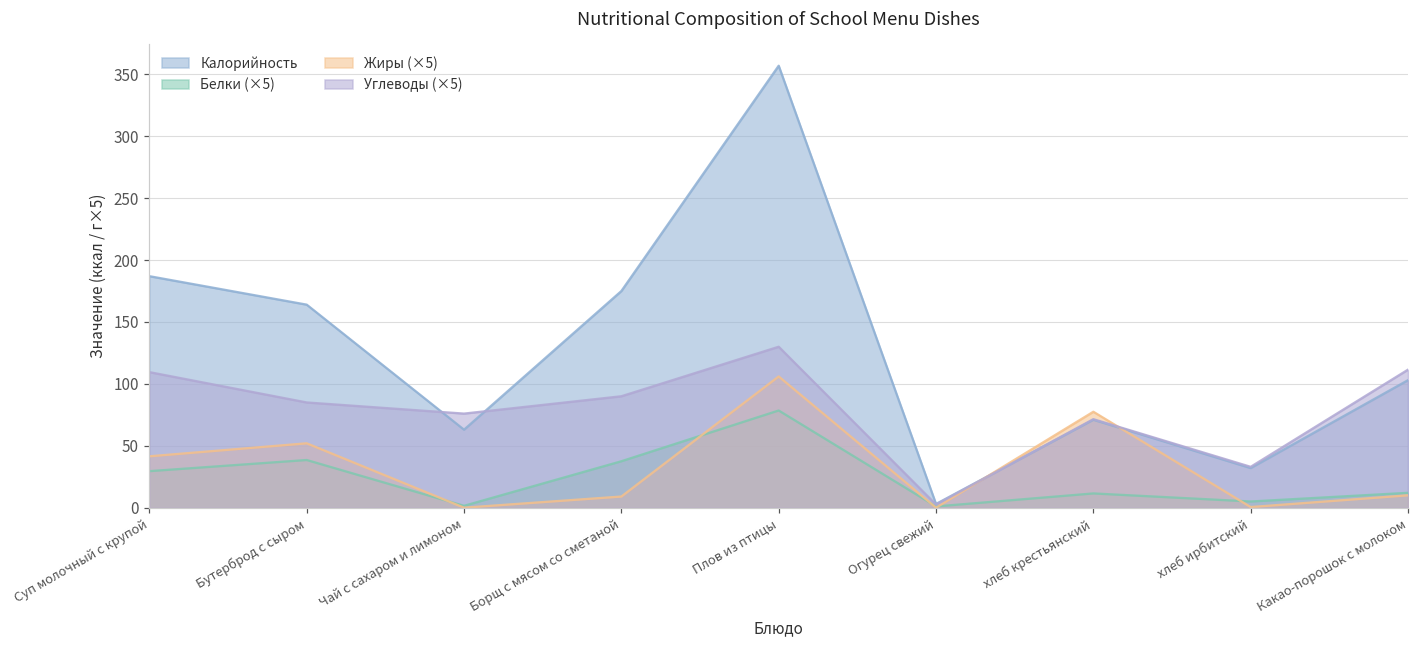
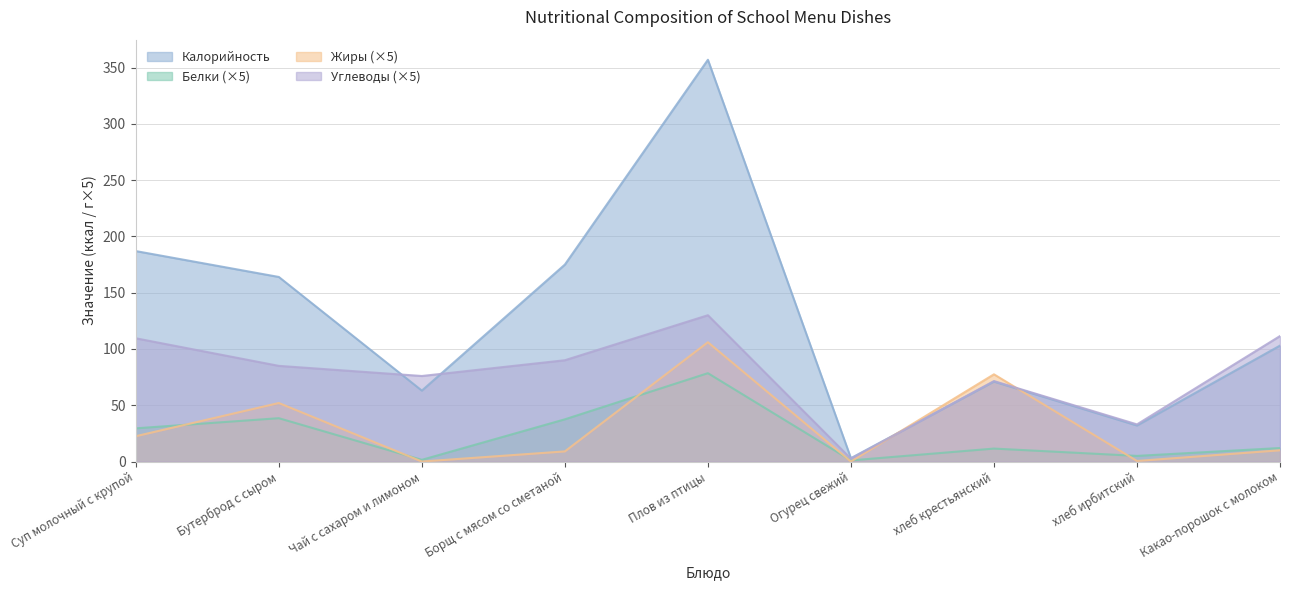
  {
    "Жиры (×5)": {
-     "Суп молочный с крупой": 42,
+     "Суп молочный с крупой": 23,
      "Бутерброд с сыром": 52,
      "Борщ с мясом со сметаной": 9,
      "Плов из птицы": 106,
      "хлеб крестьянский": 78,
      "хлеб ирбитский": 1
    }
  }
